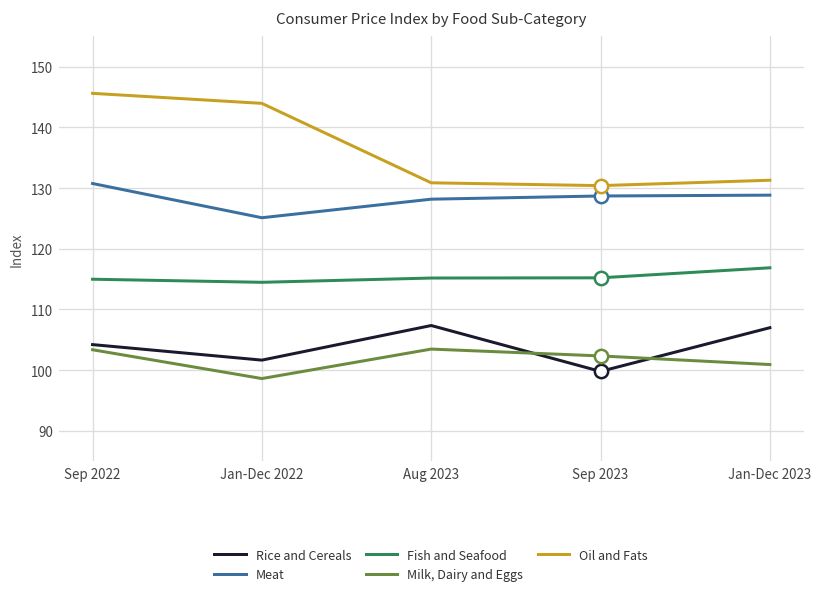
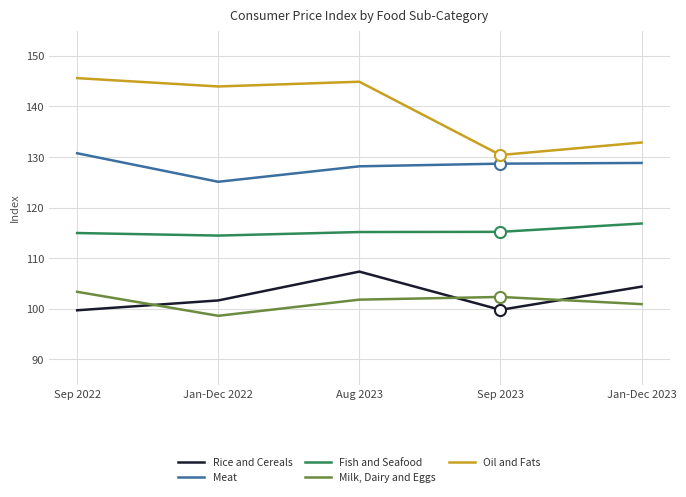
  {
    "Rice and Cereals": {
-     "Sep 2022": 104,
+     "Sep 2022": 100,
      "Jan-Dec 2022": 102,
      "Aug 2023": 107,
-     "Jan-Dec 2023": 107
+     "Jan-Dec 2023": 104
    },
    "Milk, Dairy and Eggs": {
      "Sep 2022": 103,
      "Jan-Dec 2022": 99,
-     "Aug 2023": 103,
+     "Aug 2023": 102,
      "Jan-Dec 2023": 101
    },
    "Oil and Fats": {
      "Sep 2022": 146,
      "Jan-Dec 2022": 144,
-     "Aug 2023": 131,
-     "Jan-Dec 2023": 131
+     "Aug 2023": 145,
+     "Jan-Dec 2023": 133
    }
  }
